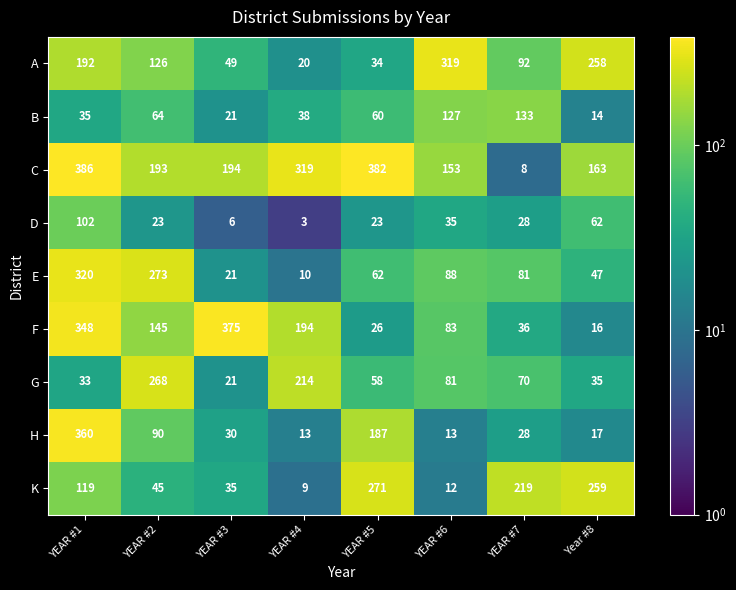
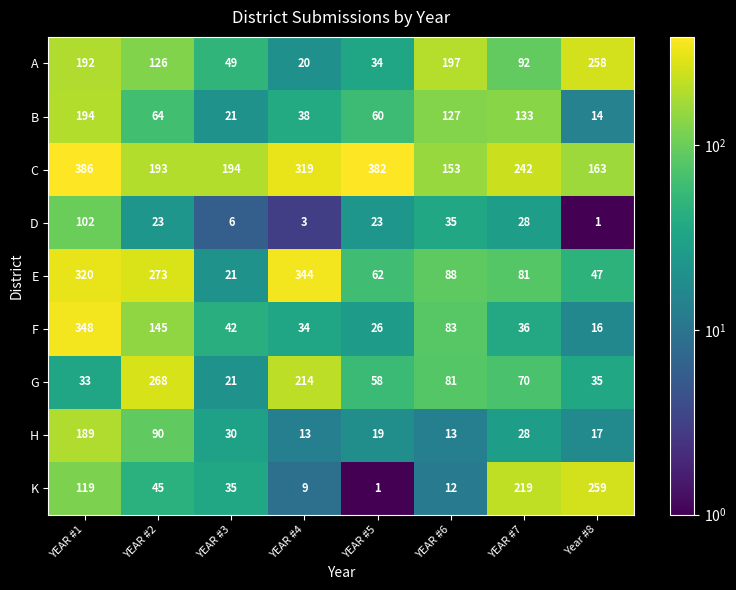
  {
    "A": {
      "YEAR #1": 192,
      "YEAR #2": 126,
      "YEAR #3": 49,
      "YEAR #4": 20,
      "YEAR #5": 34,
-     "YEAR #6": 319,
+     "YEAR #6": 197,
      "YEAR #7": 92,
      "Year #8": 258
    },
    "B": {
-     "YEAR #1": 35,
+     "YEAR #1": 194,
      "YEAR #2": 64,
      "YEAR #3": 21,
      "YEAR #4": 38,
      "YEAR #5": 60,
      "YEAR #6": 127,
      "YEAR #7": 133,
      "Year #8": 14
    },
    "C": {
      "YEAR #1": 386,
      "YEAR #2": 193,
      "YEAR #3": 194,
      "YEAR #4": 319,
      "YEAR #5": 382,
      "YEAR #6": 153,
-     "YEAR #7": 8,
+     "YEAR #7": 242,
      "Year #8": 163
    },
    "D": {
      "YEAR #1": 102,
      "YEAR #2": 23,
      "YEAR #3": 6,
      "YEAR #4": 3,
      "YEAR #5": 23,
      "YEAR #6": 35,
      "YEAR #7": 28,
-     "Year #8": 62
+     "Year #8": 1
    },
    "E": {
      "YEAR #1": 320,
      "YEAR #2": 273,
      "YEAR #3": 21,
-     "YEAR #4": 10,
+     "YEAR #4": 344,
      "YEAR #5": 62,
      "YEAR #6": 88,
      "YEAR #7": 81,
      "Year #8": 47
    },
    "F": {
      "YEAR #1": 348,
      "YEAR #2": 145,
-     "YEAR #3": 375,
-     "YEAR #4": 194,
+     "YEAR #3": 42,
+     "YEAR #4": 34,
      "YEAR #5": 26,
      "YEAR #6": 83,
      "YEAR #7": 36,
      "Year #8": 16
    },
    "G": {
      "YEAR #1": 33,
      "YEAR #2": 268,
      "YEAR #3": 21,
      "YEAR #4": 214,
      "YEAR #5": 58,
      "YEAR #6": 81,
      "YEAR #7": 70,
      "Year #8": 35
    },
    "H": {
-     "YEAR #1": 360,
+     "YEAR #1": 189,
      "YEAR #2": 90,
      "YEAR #3": 30,
      "YEAR #4": 13,
-     "YEAR #5": 187,
+     "YEAR #5": 19,
      "YEAR #6": 13,
      "YEAR #7": 28,
      "Year #8": 17
    },
    "K": {
      "YEAR #1": 119,
      "YEAR #2": 45,
      "YEAR #3": 35,
      "YEAR #4": 9,
-     "YEAR #5": 271,
+     "YEAR #5": 1,
      "YEAR #6": 12,
      "YEAR #7": 219,
      "Year #8": 259
    }
  }
